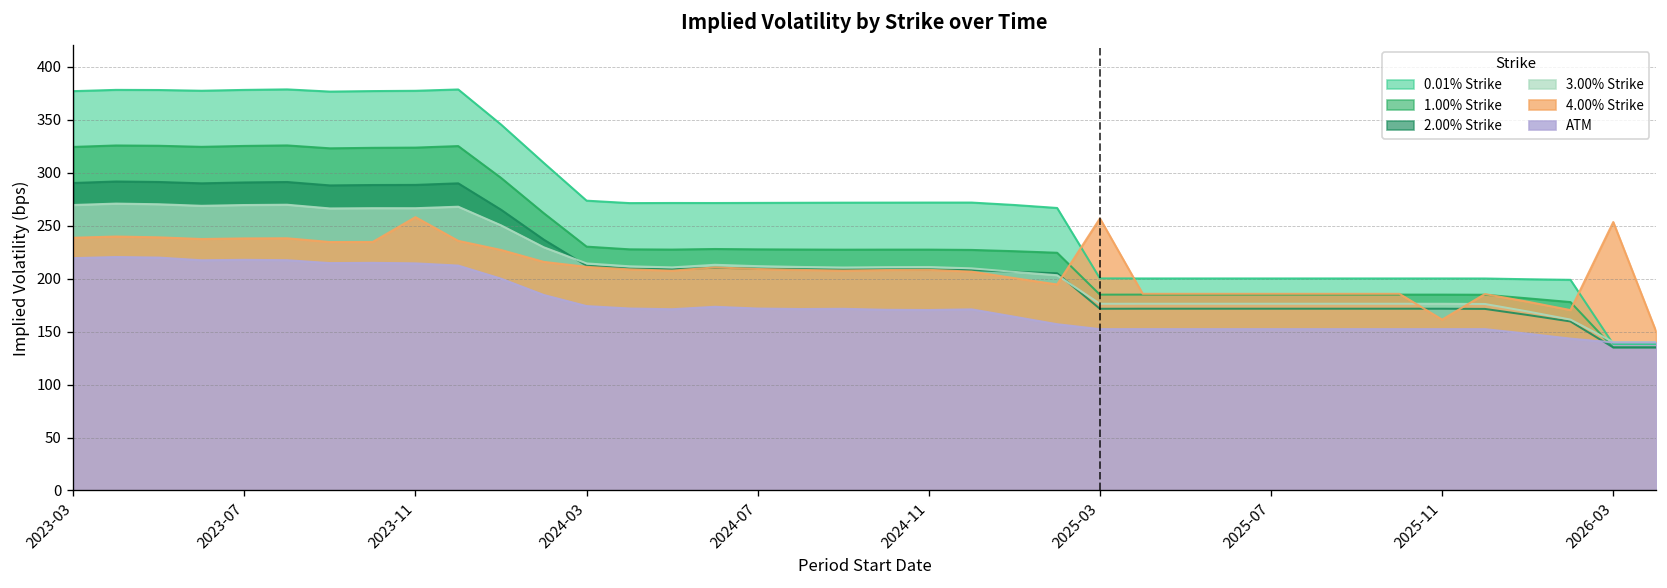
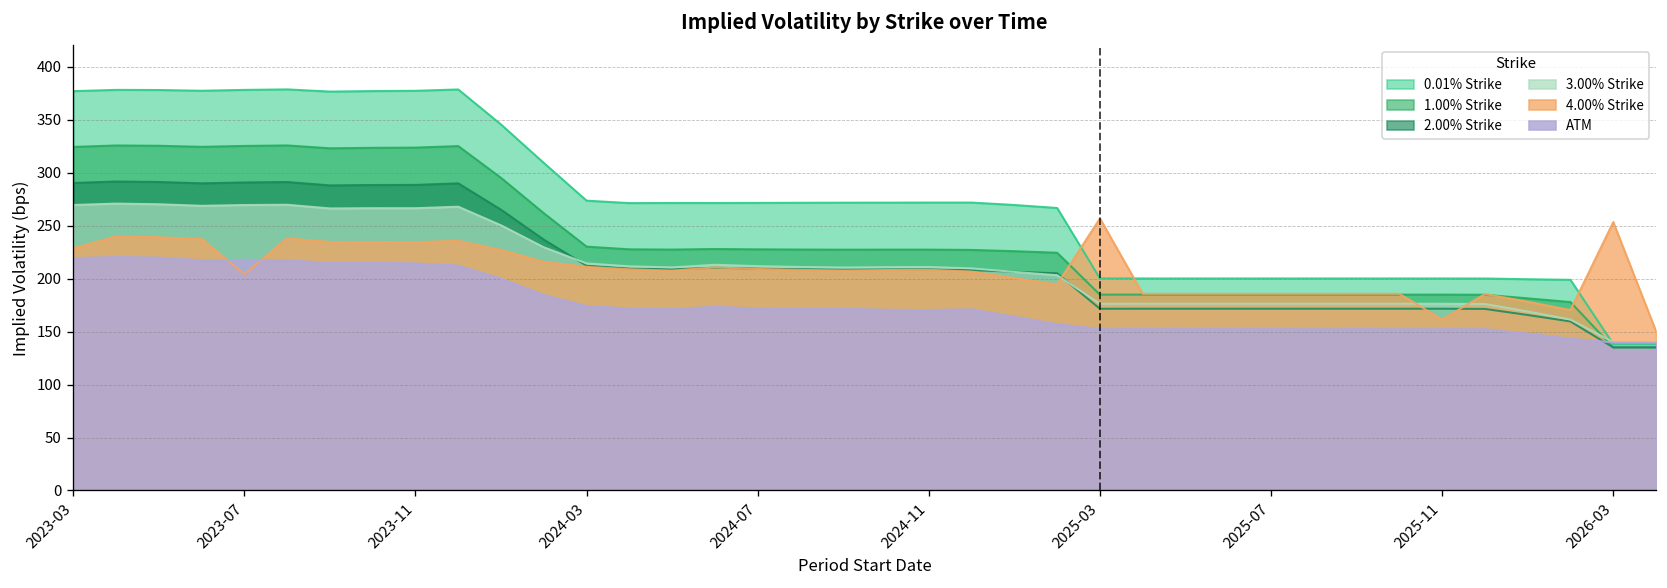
  {
    "4.00% Strike": {
-     "2023-03": 240,
-     "2023-07": 240,
-     "2023-11": 260,
+     "2023-03": 230,
+     "2023-07": 200,
+     "2023-11": 230,
      "2025-03": 260,
      "2025-11": 160,
      "2026-03": 250
    }
  }
